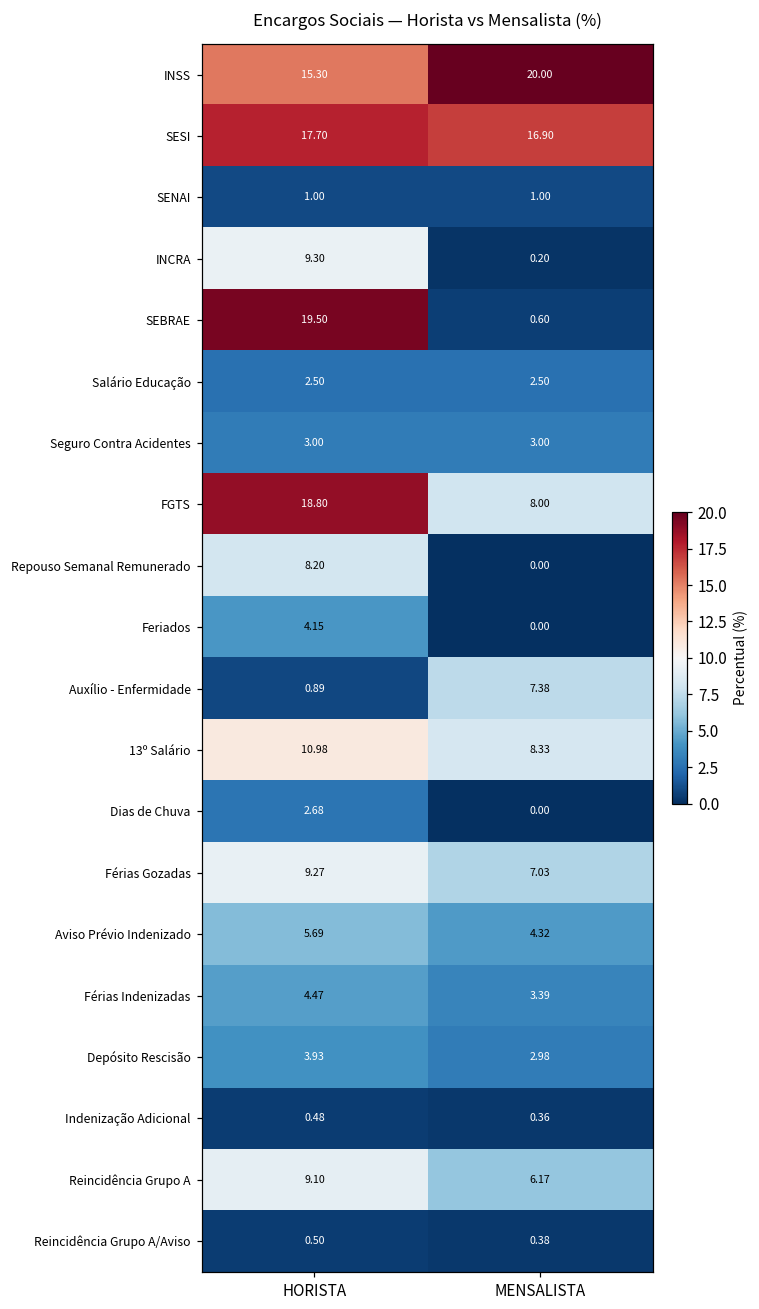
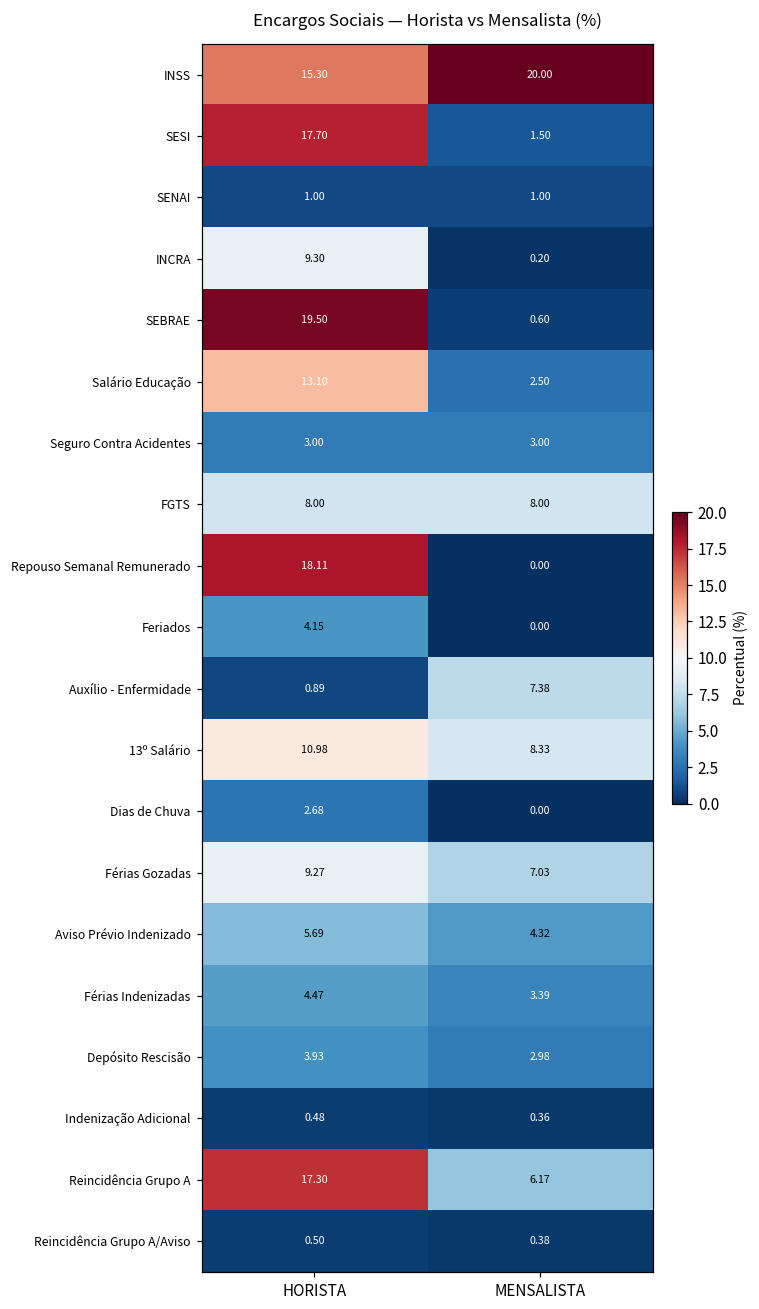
  {
    "INSS": {
      "HORISTA": 15.30,
      "MENSALISTA": 20.00
    },
    "SESI": {
      "HORISTA": 17.70,
-     "MENSALISTA": 16.90
+     "MENSALISTA": 1.50
    },
    "SENAI": {
      "HORISTA": 1.00,
      "MENSALISTA": 1.00
    },
    "INCRA": {
      "HORISTA": 9.30,
      "MENSALISTA": 0.20
    },
    "SEBRAE": {
      "HORISTA": 19.50,
      "MENSALISTA": 0.60
    },
    "Salário Educação": {
-     "HORISTA": 2.50,
+     "HORISTA": 13.10,
      "MENSALISTA": 2.50
    },
    "Seguro Contra Acidentes": {
      "HORISTA": 3.00,
      "MENSALISTA": 3.00
    },
    "FGTS": {
-     "HORISTA": 18.80,
+     "HORISTA": 8.00,
      "MENSALISTA": 8.00
    },
    "Repouso Semanal Remunerado": {
-     "HORISTA": 8.20,
+     "HORISTA": 18.11,
      "MENSALISTA": 0.00
    },
    "Feriados": {
      "HORISTA": 4.15,
      "MENSALISTA": 0.00
    },
    "Auxílio - Enfermidade": {
      "HORISTA": 0.89,
      "MENSALISTA": 7.38
    },
    "13º Salário": {
      "HORISTA": 10.98,
      "MENSALISTA": 8.33
    },
    "Dias de Chuva": {
      "HORISTA": 2.68,
      "MENSALISTA": 0.00
    },
    "Férias Gozadas": {
      "HORISTA": 9.27,
      "MENSALISTA": 7.03
    },
    "Aviso Prévio Indenizado": {
      "HORISTA": 5.69,
      "MENSALISTA": 4.32
    },
    "Férias Indenizadas": {
      "HORISTA": 4.47,
      "MENSALISTA": 3.39
    },
    "Depósito Rescisão": {
      "HORISTA": 3.93,
      "MENSALISTA": 2.98
    },
    "Indenização Adicional": {
      "HORISTA": 0.48,
      "MENSALISTA": 0.36
    },
    "Reincidência Grupo A": {
-     "HORISTA": 9.10,
+     "HORISTA": 17.30,
      "MENSALISTA": 6.17
    },
    "Reincidência Grupo A/Aviso": {
      "HORISTA": 0.50,
      "MENSALISTA": 0.38
    }
  }
